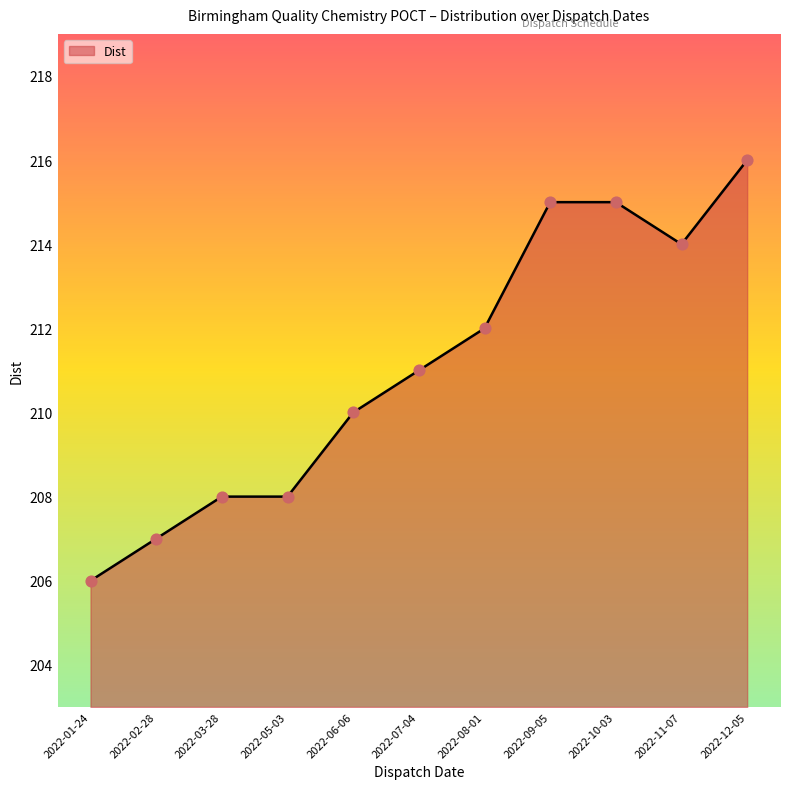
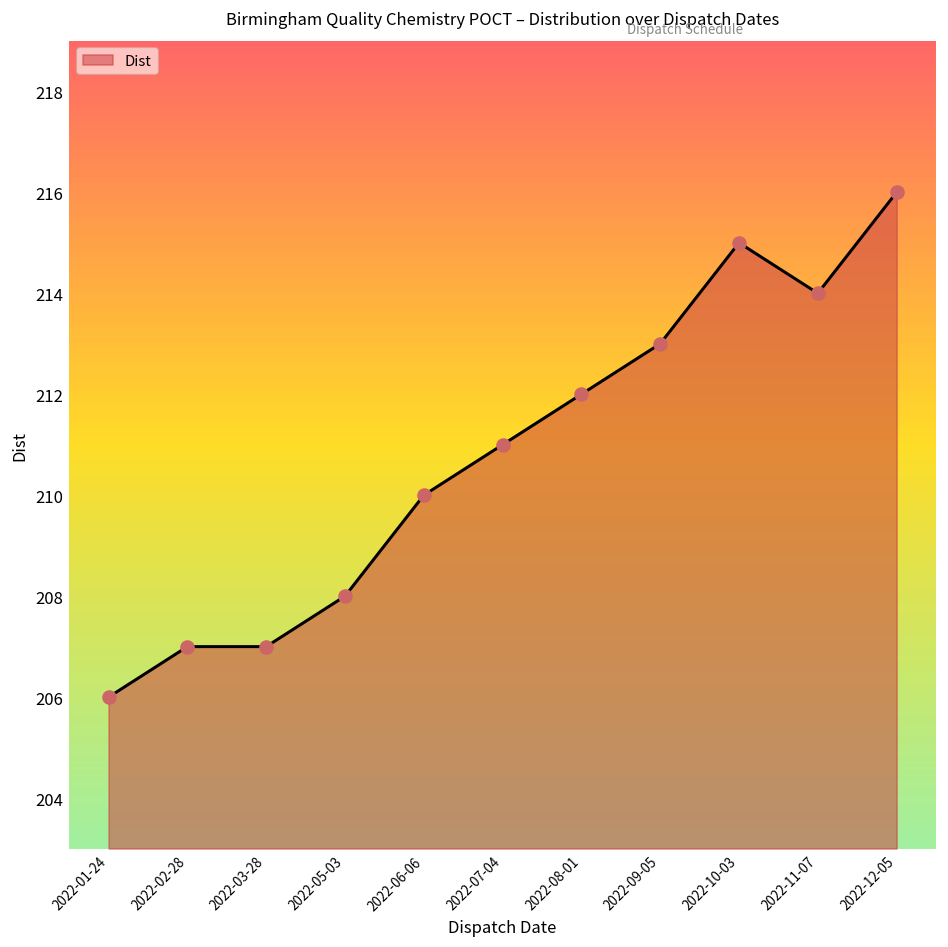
  {
    "2022-01-24": 206,
    "2022-02-28": 207,
-   "2022-03-28": 208,
+   "2022-03-28": 207,
    "2022-05-03": 208,
    "2022-06-06": 210,
    "2022-07-04": 211,
    "2022-08-01": 212,
-   "2022-09-05": 215,
+   "2022-09-05": 213,
    "2022-10-03": 215,
    "2022-11-07": 214,
    "2022-12-05": 216
  }
